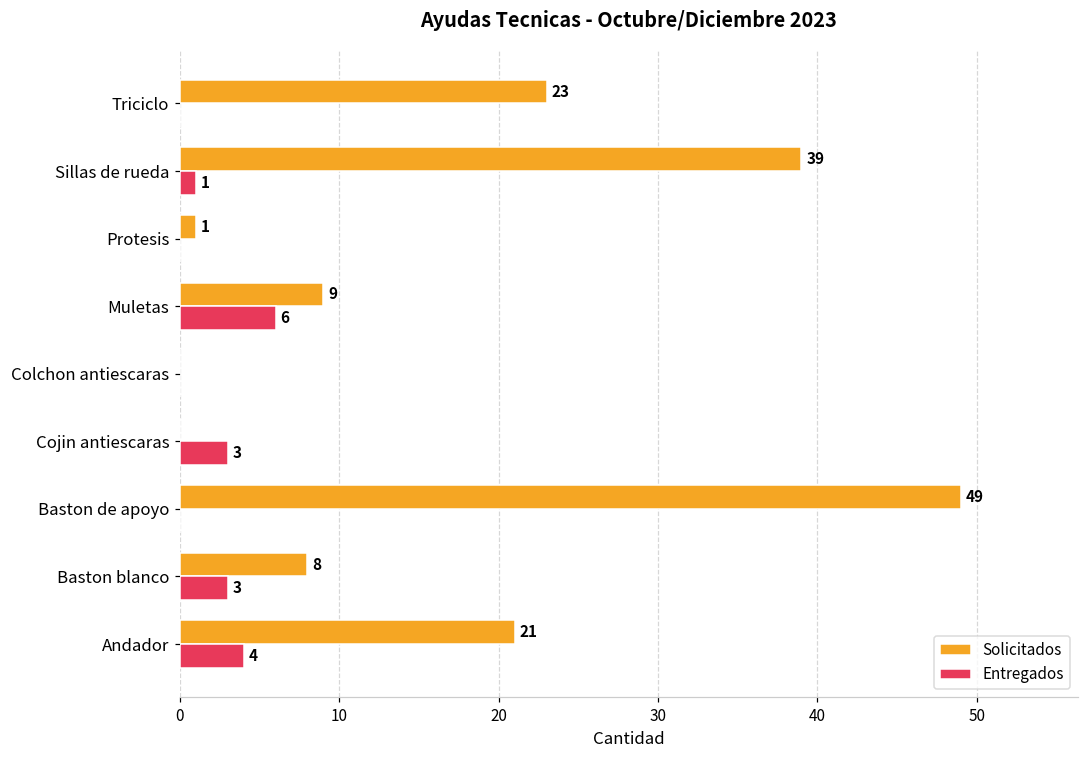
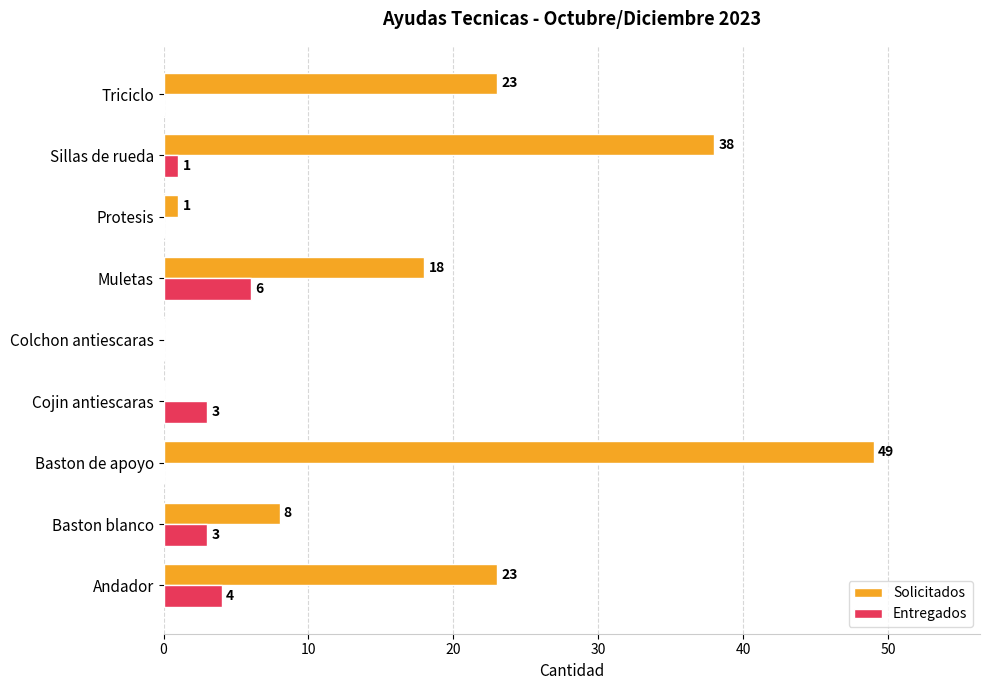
  {
    "Solicitados": {
      "Triciclo": 23,
-     "Sillas de rueda": 39,
+     "Sillas de rueda": 38,
      "Protesis": 1,
-     "Muletas": 9,
+     "Muletas": 18,
      "Baston de apoyo": 49,
      "Baston blanco": 8,
-     "Andador": 21
+     "Andador": 23
    },
    "Entregados": {
      "Sillas de rueda": 1,
      "Muletas": 6,
      "Cojin antiescaras": 3,
      "Baston blanco": 3,
      "Andador": 4
    }
  }
